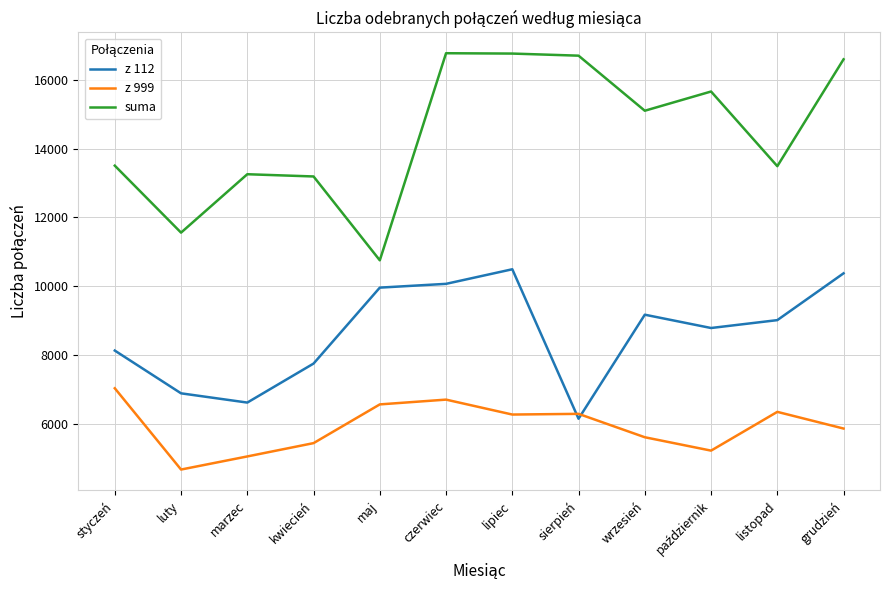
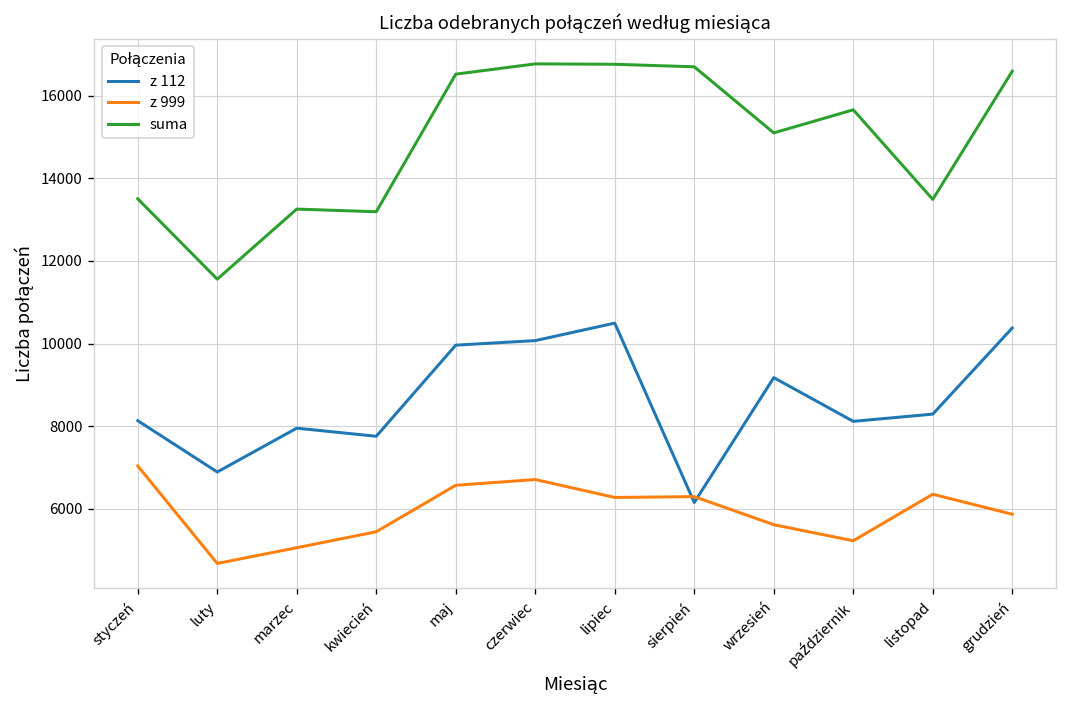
  {
    "z 112": {
      "styczeń": 8100,
      "luty": 6900,
-     "marzec": 6600,
+     "marzec": 8000,
      "kwiecień": 7800,
      "maj": 10000,
      "czerwiec": 10100,
      "lipiec": 10500,
      "sierpień": 6100,
      "wrzesień": 9200,
-     "październik": 8800,
-     "listopad": 9000,
+     "październik": 8100,
+     "listopad": 8300,
      "grudzień": 10400
    },
    "z 999": {
      "styczeń": 7000,
      "luty": 4700,
      "marzec": 5100,
      "kwiecień": 5400,
      "maj": 6600,
      "czerwiec": 6700,
      "lipiec": 6300,
      "sierpień": 6300,
      "wrzesień": 5600,
      "październik": 5200,
      "listopad": 6300,
      "grudzień": 5900
    },
    "suma": {
      "styczeń": 13500,
      "luty": 11600,
      "marzec": 13300,
      "kwiecień": 13200,
-     "maj": 10800,
+     "maj": 16500,
      "czerwiec": 16800,
      "lipiec": 16800,
      "sierpień": 16700,
      "wrzesień": 15100,
      "październik": 15700,
      "listopad": 13500,
      "grudzień": 16600
    }
  }
